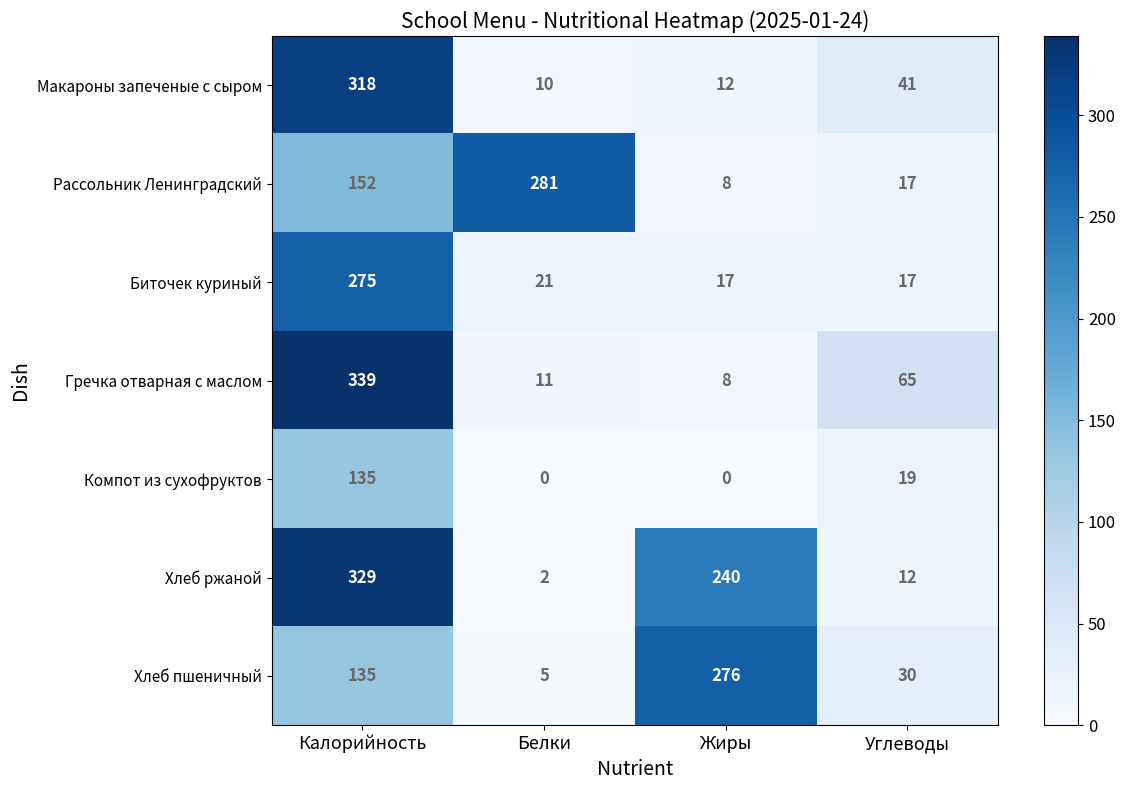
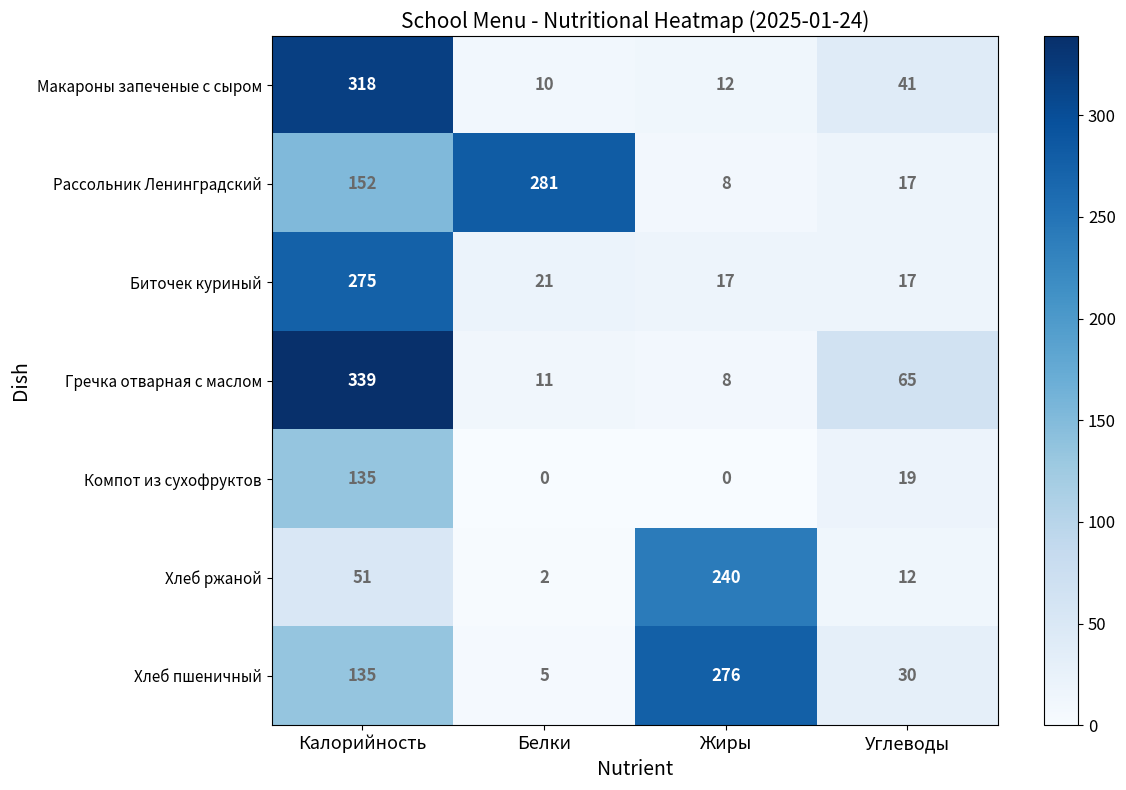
  {
    "Макароны запеченые с сыром": {
      "Калорийность": 318,
      "Белки": 10,
      "Жиры": 12,
      "Углеводы": 41
    },
    "Рассольник Ленинградский": {
      "Калорийность": 152,
      "Белки": 281,
      "Жиры": 8,
      "Углеводы": 17
    },
    "Биточек куриный": {
      "Калорийность": 275,
      "Белки": 21,
      "Жиры": 17,
      "Углеводы": 17
    },
    "Гречка отварная с маслом": {
      "Калорийность": 339,
      "Белки": 11,
      "Жиры": 8,
      "Углеводы": 65
    },
    "Компот из сухофруктов": {
      "Калорийность": 135,
      "Белки": 0,
      "Жиры": 0,
      "Углеводы": 19
    },
    "Хлеб ржаной": {
-     "Калорийность": 329,
+     "Калорийность": 51,
      "Белки": 2,
      "Жиры": 240,
      "Углеводы": 12
    },
    "Хлеб пшеничный": {
      "Калорийность": 135,
      "Белки": 5,
      "Жиры": 276,
      "Углеводы": 30
    }
  }
